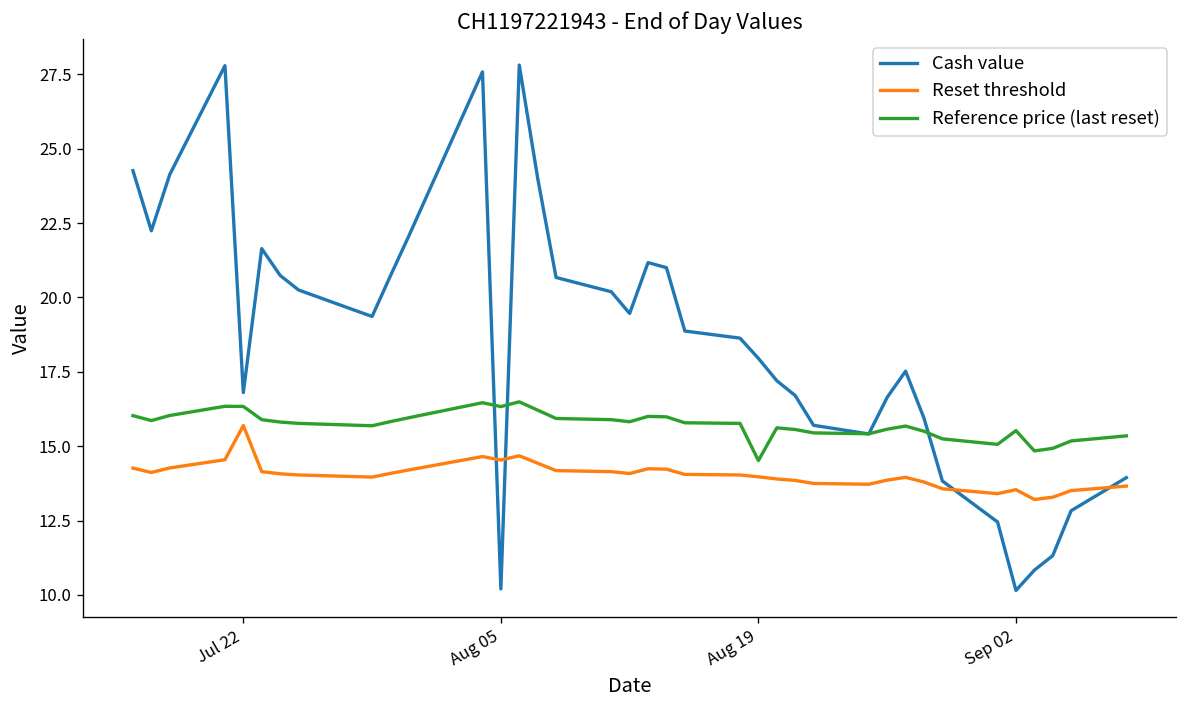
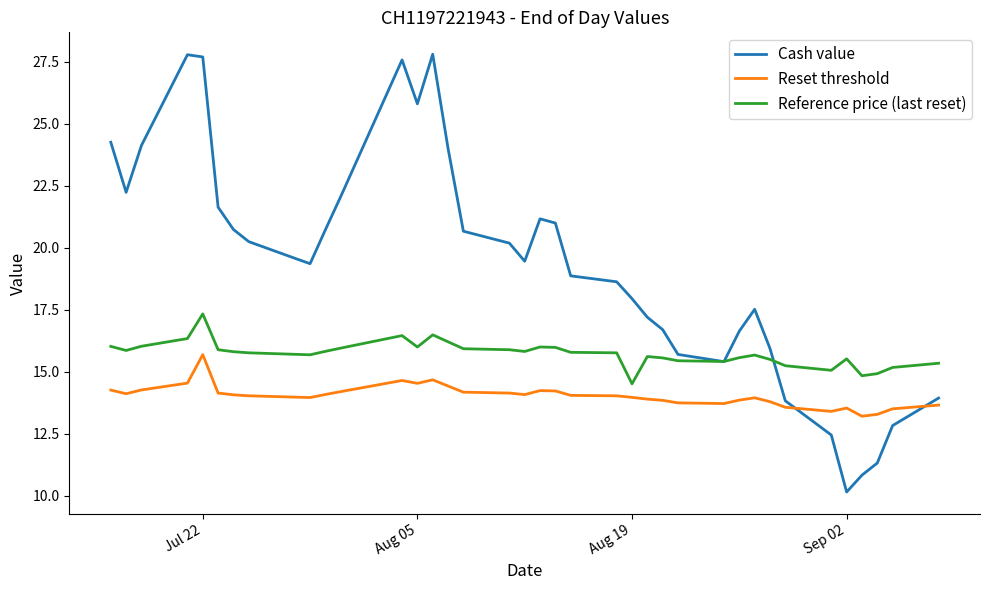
  {
    "Cash value": {
-     "Jul 22": 16.8,
-     "Aug 05": 10.2,
+     "Jul 22": 27.7,
+     "Aug 05": 25.8,
      "Aug 19": 18.0,
      "Sep 02": 10.2
    },
    "Reset threshold": {
      "Jul 22": 15.7,
      "Aug 05": 14.5,
      "Aug 19": 14.0,
      "Sep 02": 13.5
    },
    "Reference price (last reset)": {
-     "Jul 22": 16.3,
-     "Aug 05": 16.3,
+     "Jul 22": 17.3,
+     "Aug 05": 16.0,
      "Aug 19": 14.5,
      "Sep 02": 15.5
    }
  }
